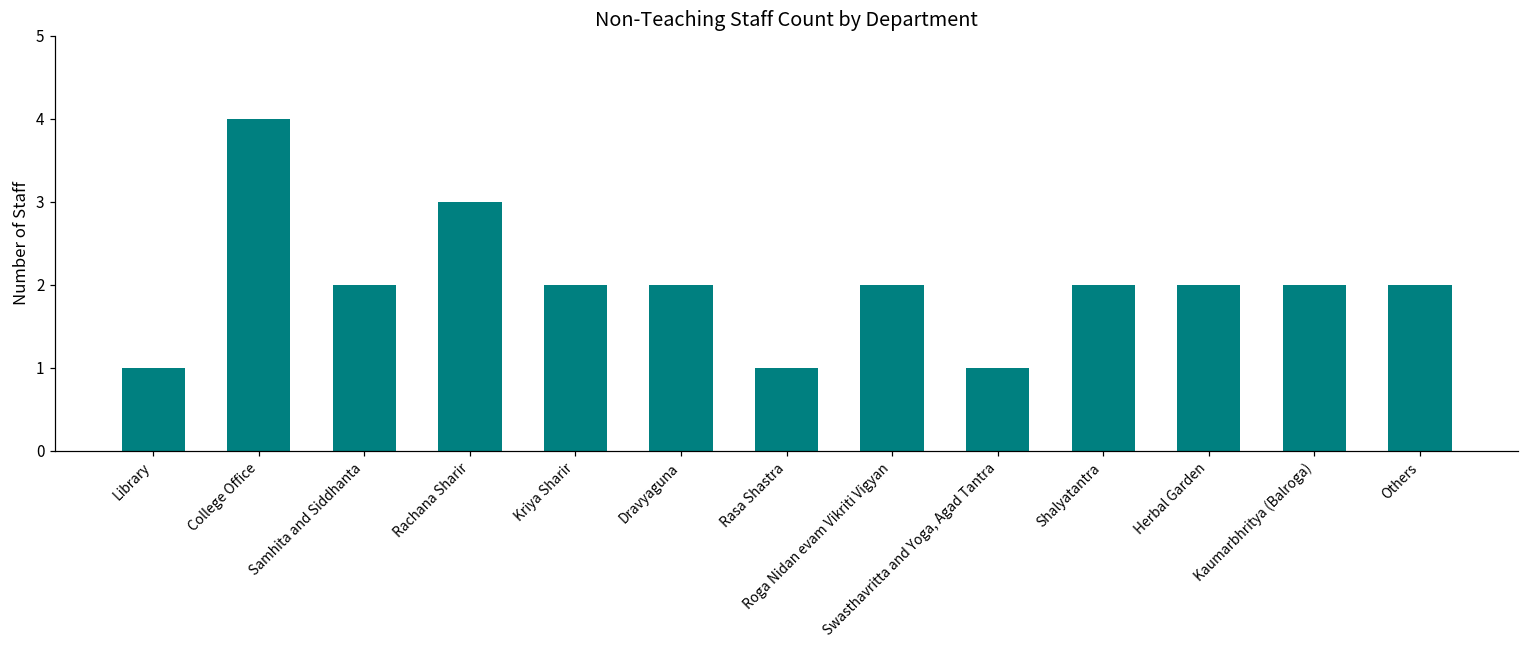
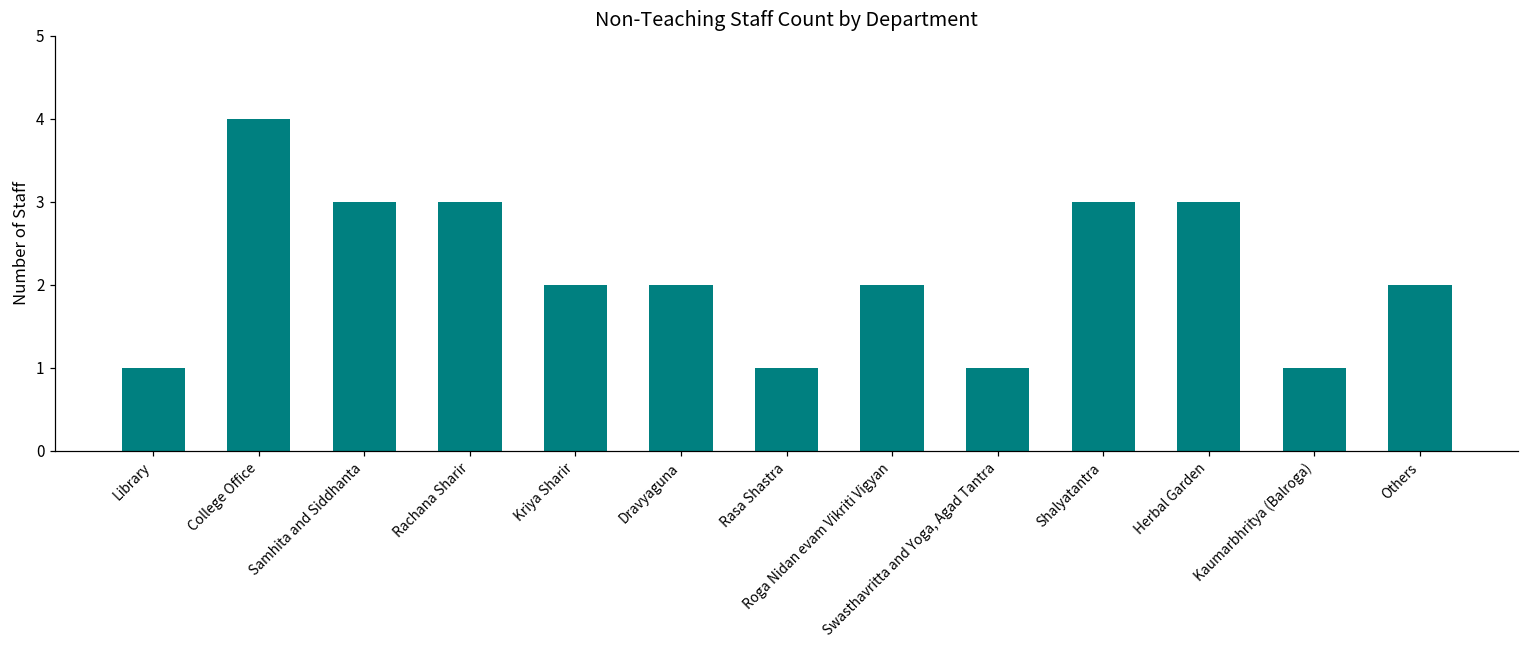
  {
    "Library": 1,
    "College Office": 4,
-   "Samhita and Siddhanta": 2,
+   "Samhita and Siddhanta": 3,
    "Rachana Sharir": 3,
    "Kriya Sharir": 2,
    "Dravyaguna": 2,
    "Rasa Shastra": 1,
    "Roga Nidan evam Vikriti Vigyan": 2,
    "Swasthavritta and Yoga, Agad Tantra": 1,
-   "Shalyatantra": 2,
-   "Herbal Garden": 2,
-   "Kaumarbhritya (Balroga)": 2,
+   "Shalyatantra": 3,
+   "Herbal Garden": 3,
+   "Kaumarbhritya (Balroga)": 1,
    "Others": 2
  }
